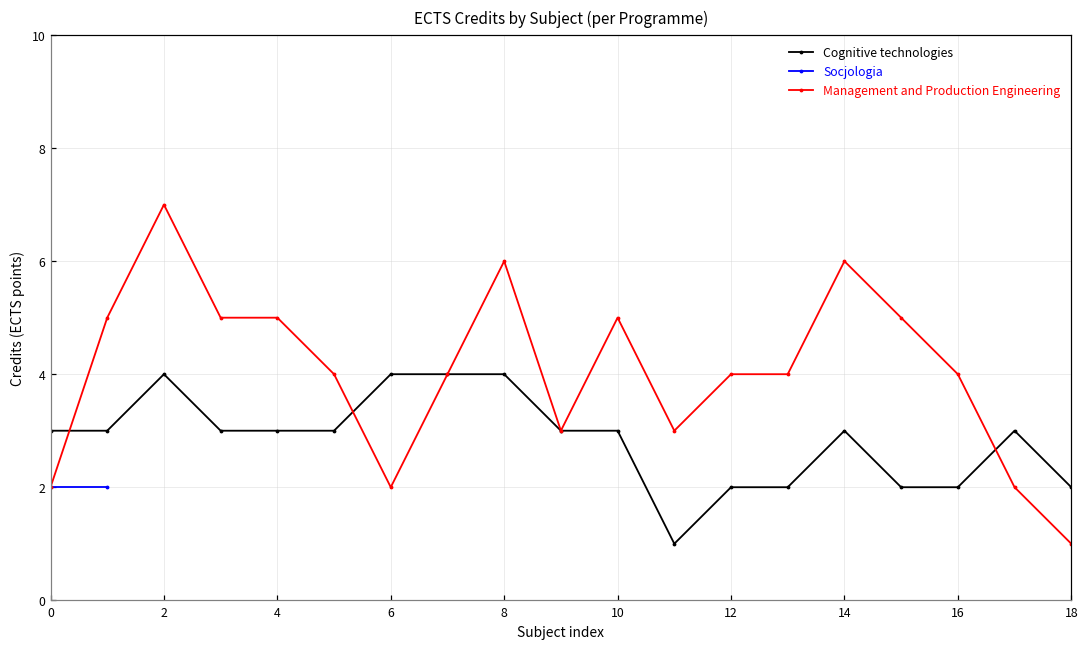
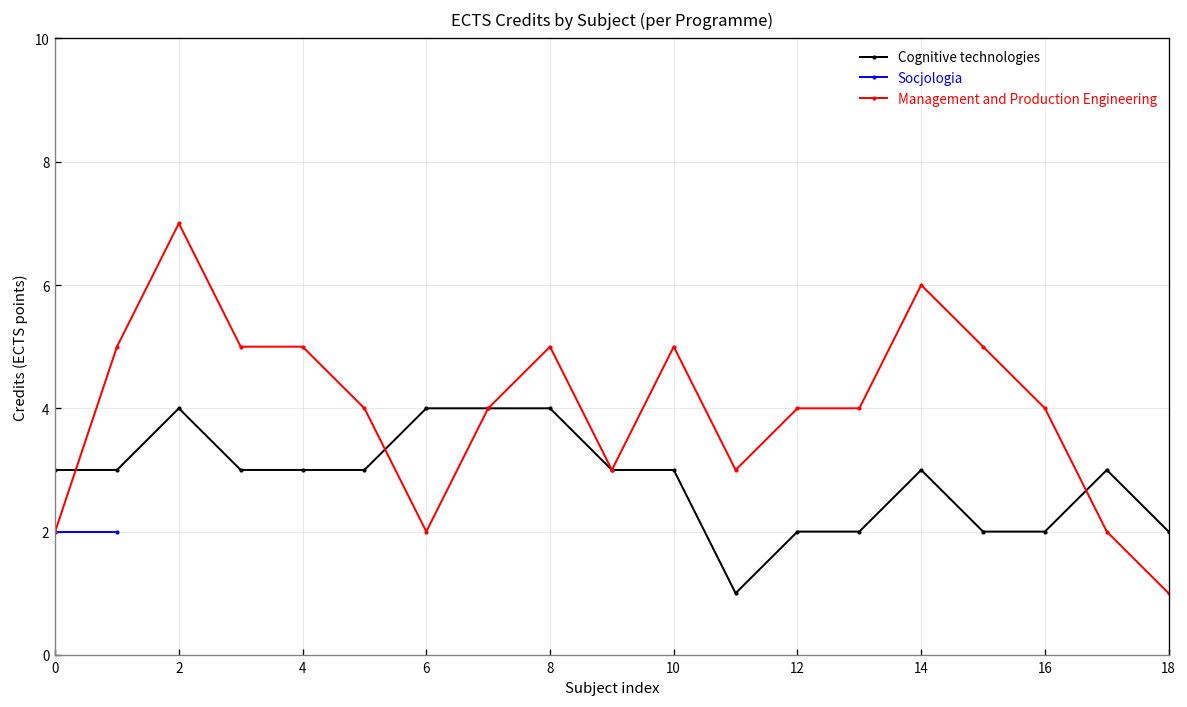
  {
    "Cognitive technologies": {
      "0": 3,
      "2": 4,
      "4": 3,
      "6": 4,
      "8": 4,
      "10": 3,
      "12": 2,
      "14": 3,
      "16": 2,
      "18": 2
    },
    "Management and Production Engineering": {
      "2": 7,
      "4": 5,
      "6": 2,
-     "8": 6,
+     "8": 5,
      "10": 5,
      "12": 4,
      "14": 6,
      "16": 4,
      "18": 1
    }
  }
